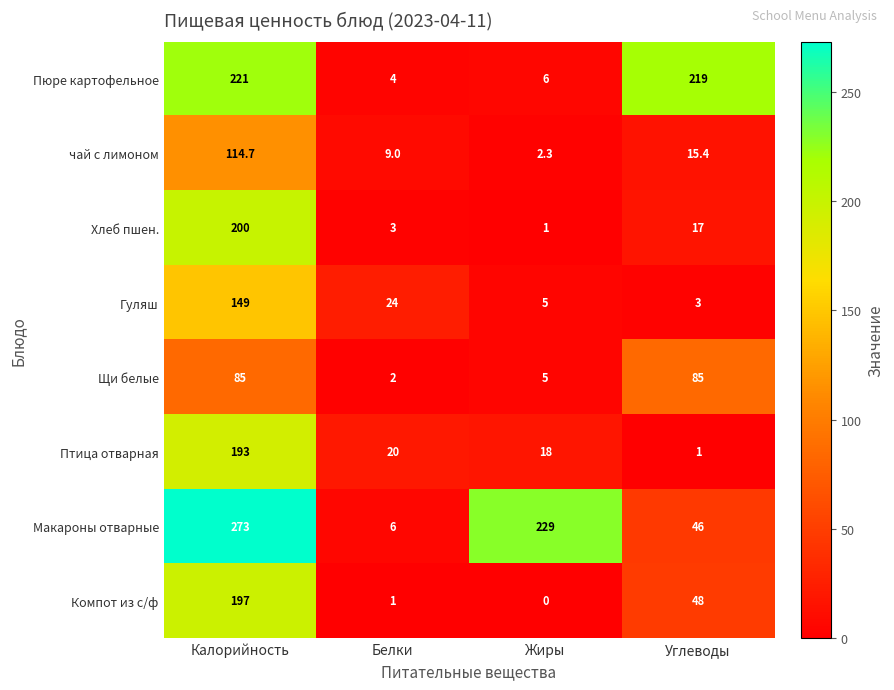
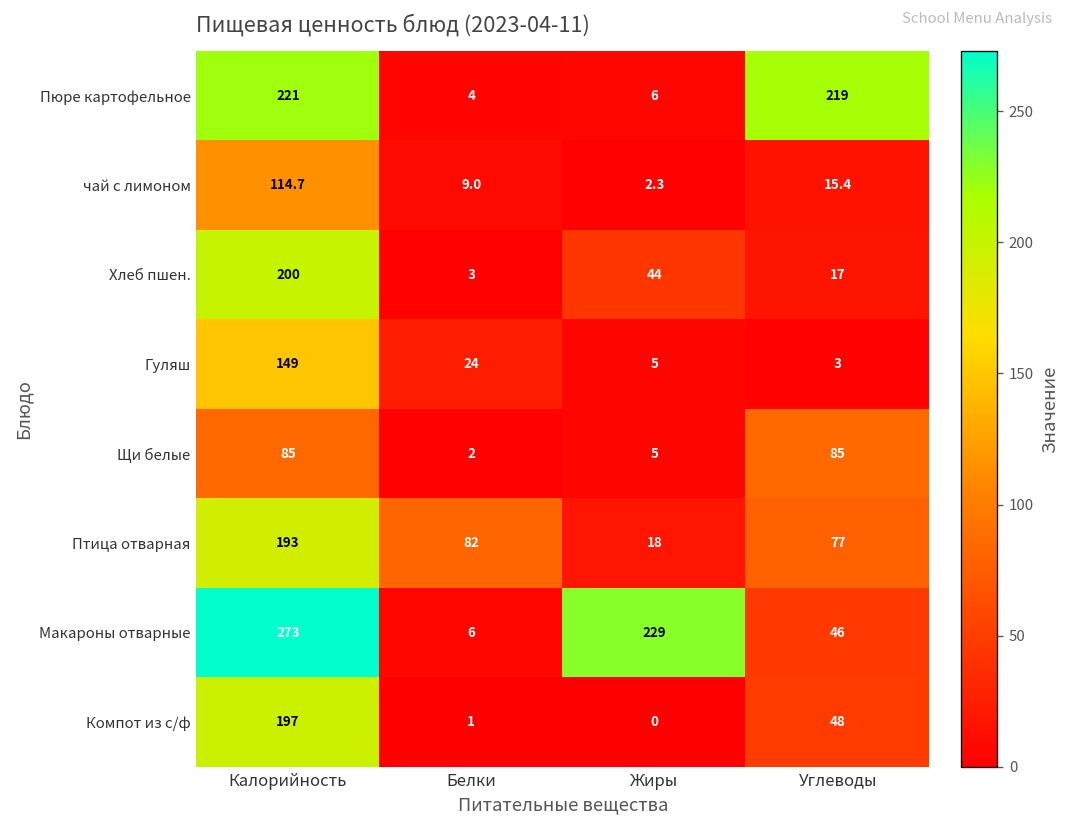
  {
    "Пюре картофельное": {
      "Калорийность": 221,
      "Белки": 4,
      "Жиры": 6,
      "Углеводы": 219
    },
    "чай с лимоном": {
      "Калорийность": 114.7,
      "Белки": 9.0,
      "Жиры": 2.3,
      "Углеводы": 15.4
    },
    "Хлеб пшен.": {
      "Калорийность": 200,
      "Белки": 3,
-     "Жиры": 1,
+     "Жиры": 44,
      "Углеводы": 17
    },
    "Гуляш": {
      "Калорийность": 149,
      "Белки": 24,
      "Жиры": 5,
      "Углеводы": 3
    },
    "Щи белые": {
      "Калорийность": 85,
      "Белки": 2,
      "Жиры": 5,
      "Углеводы": 85
    },
    "Птица отварная": {
      "Калорийность": 193,
-     "Белки": 20,
+     "Белки": 82,
      "Жиры": 18,
-     "Углеводы": 1
+     "Углеводы": 77
    },
    "Макароны отварные": {
      "Калорийность": 273,
      "Белки": 6,
      "Жиры": 229,
      "Углеводы": 46
    },
    "Компот из с/ф": {
      "Калорийность": 197,
      "Белки": 1,
      "Жиры": 0,
      "Углеводы": 48
    }
  }
